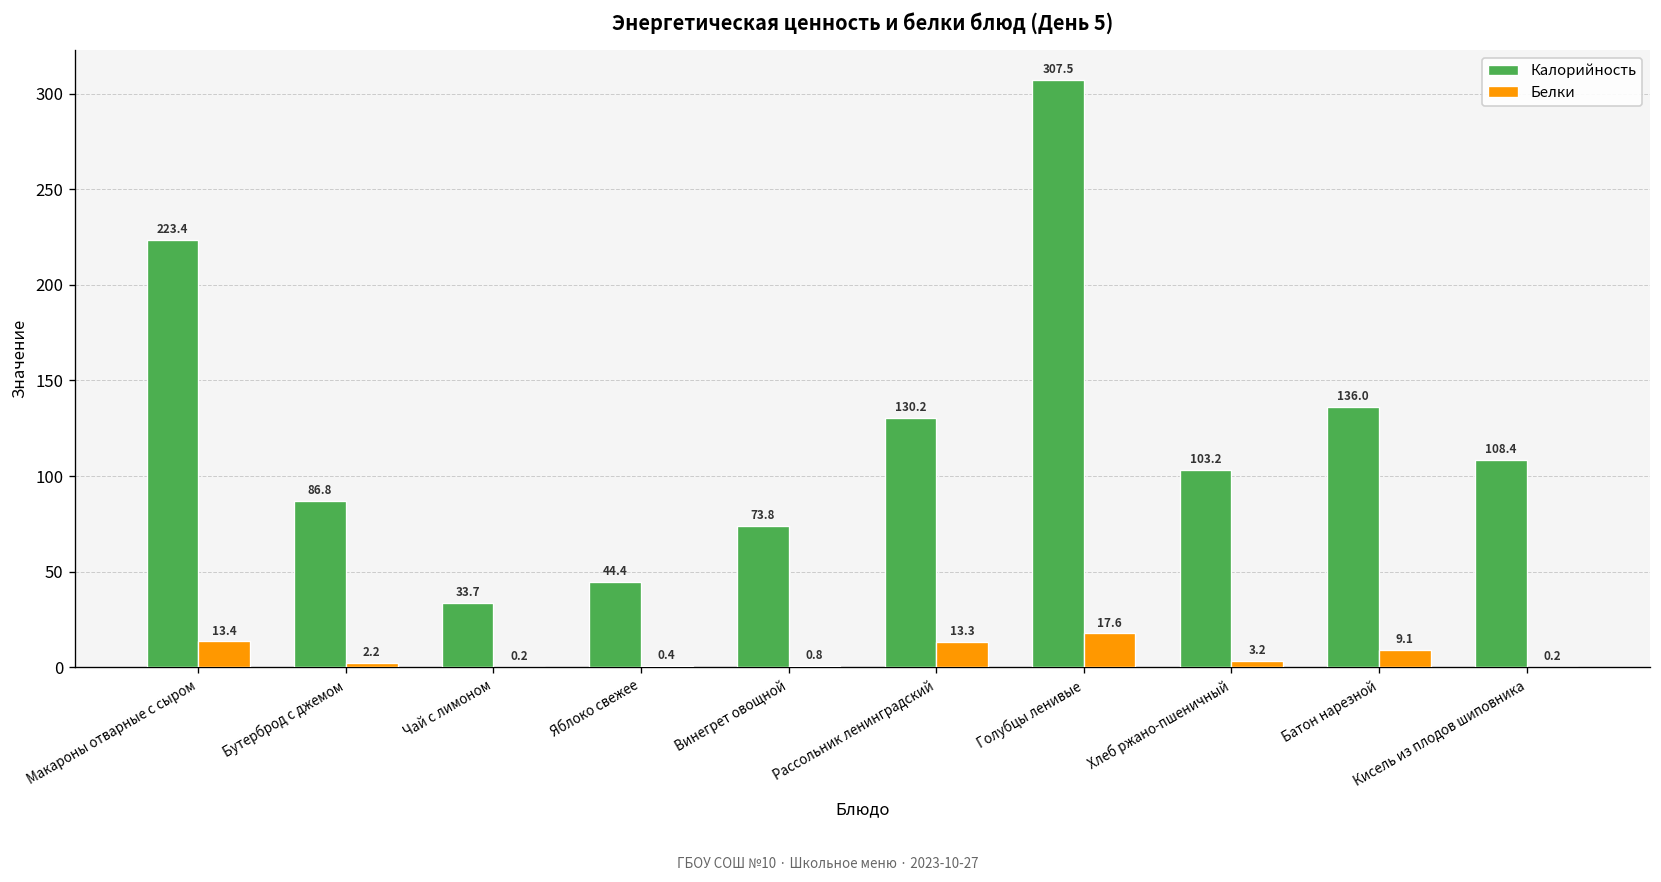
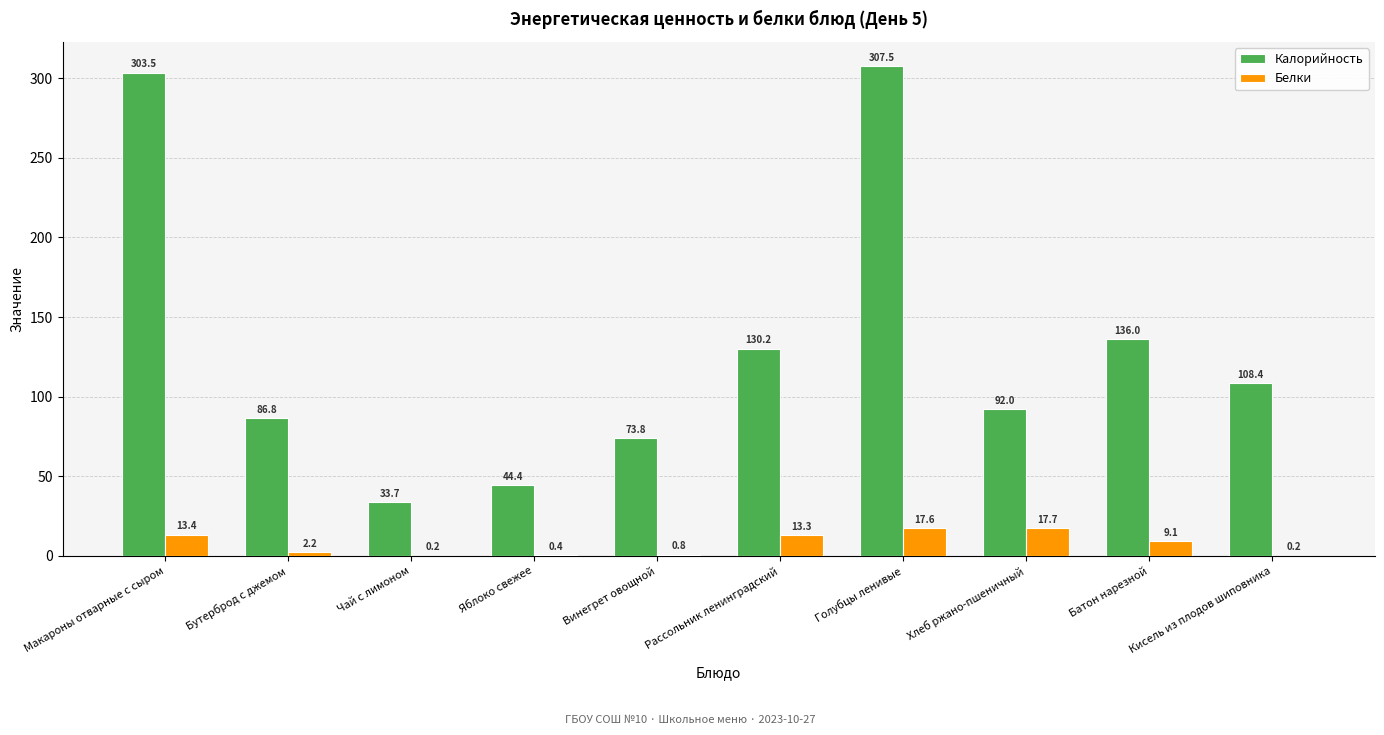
  {
    "Калорийность": {
-     "Макароны отварные с сыром": 223.4,
+     "Макароны отварные с сыром": 303.5,
      "Бутерброд с джемом": 86.8,
      "Чай с лимоном": 33.7,
      "Яблоко свежее": 44.4,
      "Винегрет овощной": 73.8,
      "Рассольник ленинградский": 130.2,
      "Голубцы ленивые": 307.5,
-     "Хлеб ржано-пшеничный": 103.2,
+     "Хлеб ржано-пшеничный": 92.0,
      "Батон нарезной": 136.0,
      "Кисель из плодов шиповника": 108.4
    },
    "Белки": {
      "Макароны отварные с сыром": 13.4,
      "Бутерброд с джемом": 2.2,
      "Чай с лимоном": 0.2,
      "Яблоко свежее": 0.4,
      "Винегрет овощной": 0.8,
      "Рассольник ленинградский": 13.3,
      "Голубцы ленивые": 17.6,
-     "Хлеб ржано-пшеничный": 3.2,
+     "Хлеб ржано-пшеничный": 17.7,
      "Батон нарезной": 9.1,
      "Кисель из плодов шиповника": 0.2
    }
  }
